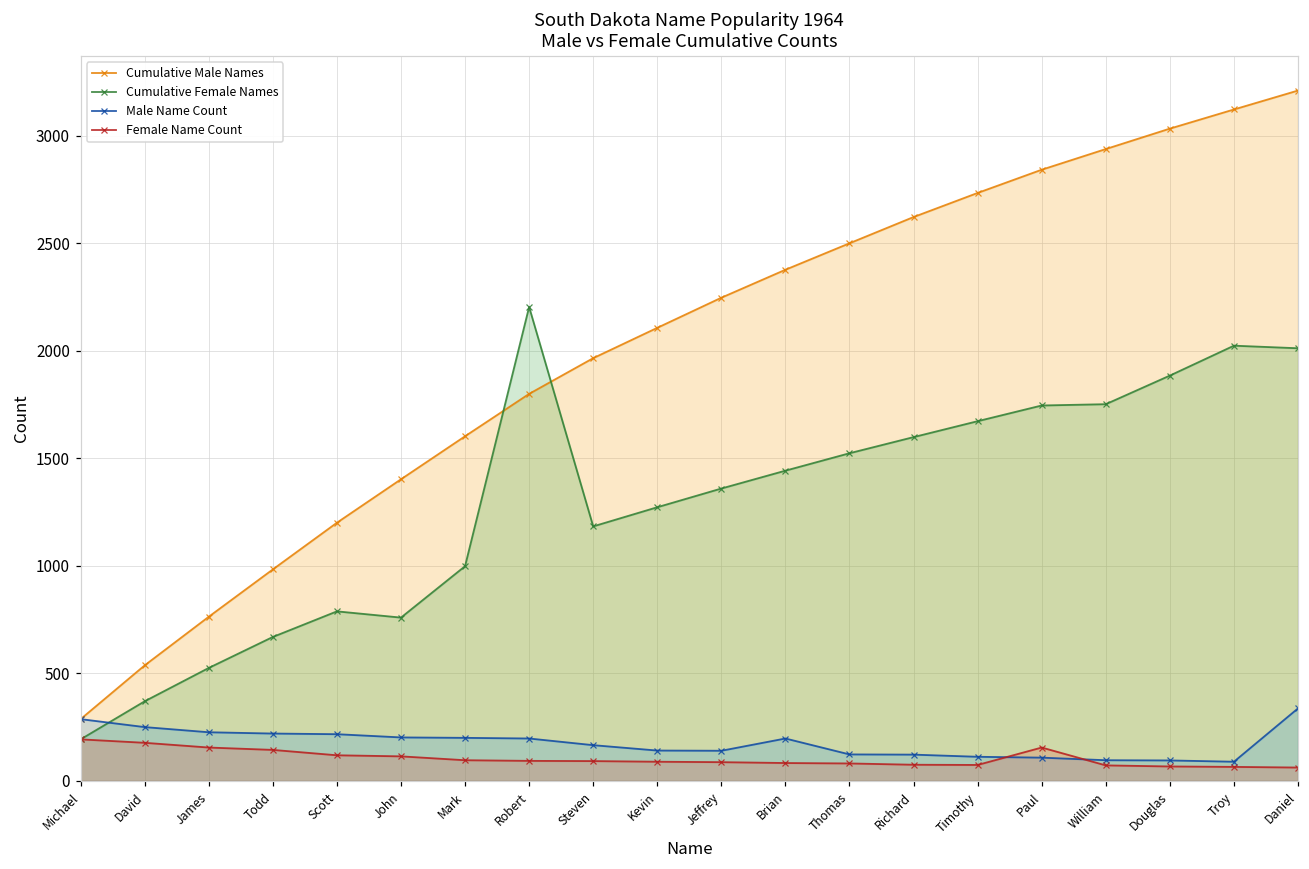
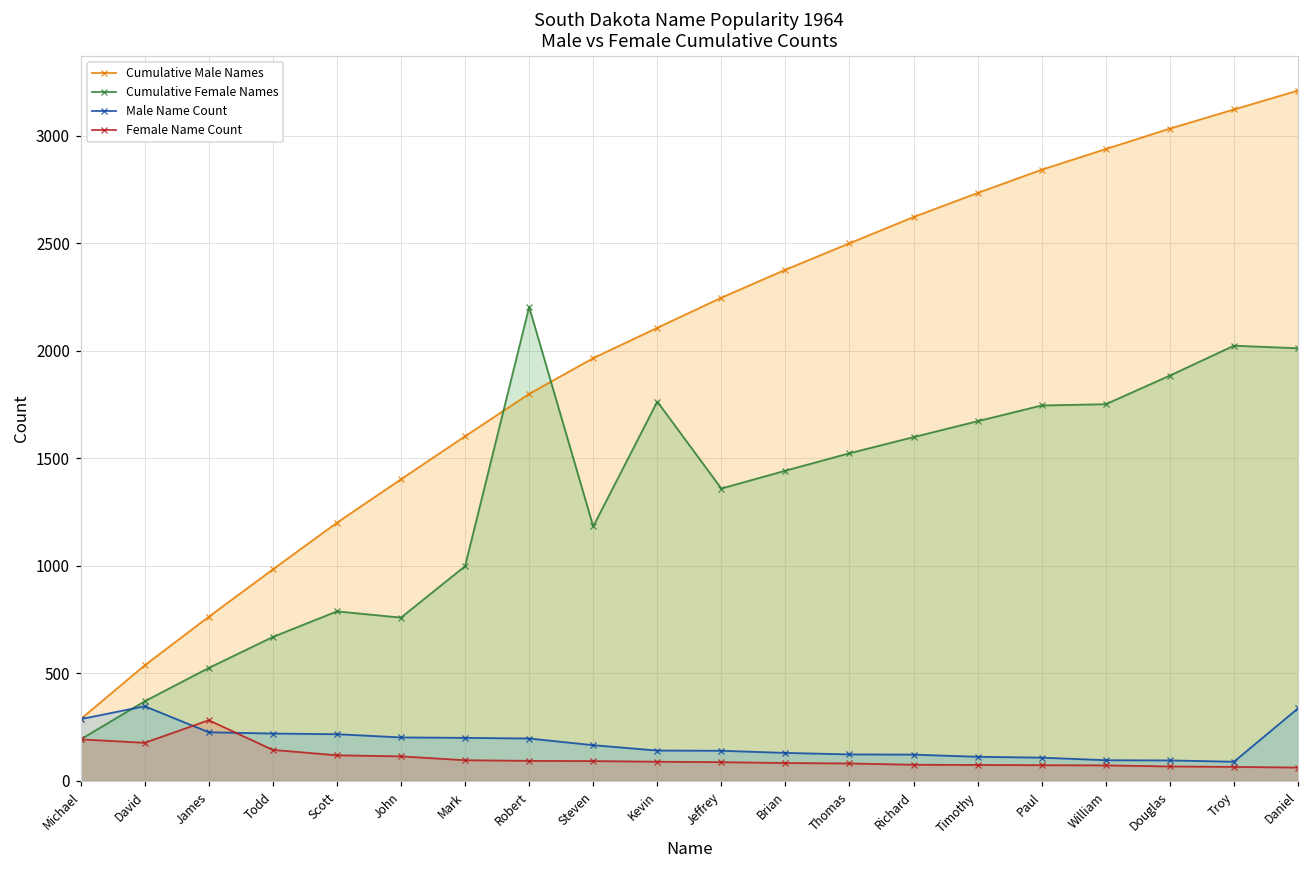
  {
    "Cumulative Male Names": {
      "David": 540,
      "James": 760,
      "Todd": 980,
      "Scott": 1200,
      "John": 1400,
      "Mark": 1600,
      "Robert": 1800,
      "Steven": 1970,
      "Kevin": 2110,
      "Jeffrey": 2250,
      "Brian": 2380,
      "Thomas": 2500,
      "Richard": 2620,
      "Timothy": 2730,
      "Paul": 2840,
      "William": 2940,
      "Douglas": 3030,
      "Troy": 3120,
      "Daniel": 3210
    },
    "Cumulative Female Names": {
      "David": 370,
      "James": 530,
      "Todd": 670,
      "Scott": 790,
      "John": 760,
      "Mark": 1000,
      "Robert": 2200,
      "Steven": 1180,
-     "Kevin": 1270,
+     "Kevin": 1760,
      "Jeffrey": 1360,
      "Brian": 1440,
      "Thomas": 1520,
      "Richard": 1600,
      "Timothy": 1670,
      "Paul": 1750,
      "William": 1750,
      "Douglas": 1880,
      "Troy": 2020,
      "Daniel": 2010
    },
    "Male Name Count": {
-     "David": 250,
+     "David": 350,
      "James": 230,
      "Todd": 220,
      "Scott": 220,
      "John": 200,
      "Mark": 200,
      "Robert": 200,
      "Steven": 170,
      "Kevin": 140,
      "Jeffrey": 140,
-     "Brian": 200,
+     "Brian": 130,
      "Thomas": 120,
      "Richard": 120,
      "Timothy": 110,
      "Paul": 110,
      "William": 100,
      "Douglas": 100,
      "Troy": 90,
      "Daniel": 340
    },
    "Female Name Count": {
      "David": 180,
-     "James": 160,
+     "James": 280,
      "Todd": 140,
      "Scott": 120,
      "John": 110,
      "Mark": 100,
      "Robert": 90,
      "Steven": 90,
      "Kevin": 90,
      "Jeffrey": 90,
      "Brian": 80,
      "Thomas": 80,
      "Richard": 80,
      "Timothy": 70,
-     "Paul": 160,
+     "Paul": 70,
      "William": 70,
      "Douglas": 70,
      "Troy": 70,
      "Daniel": 60
    }
  }
